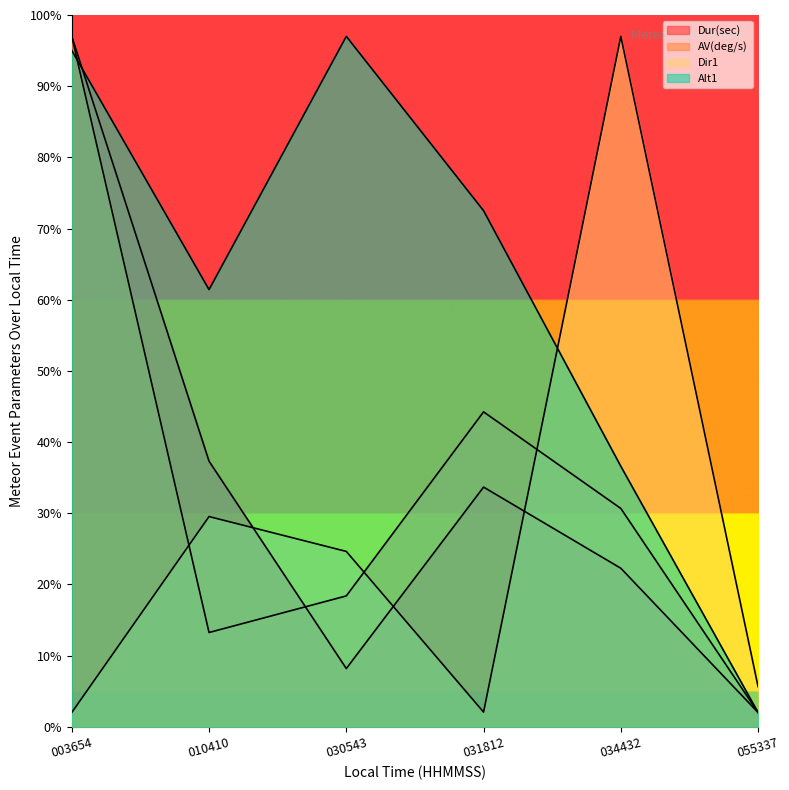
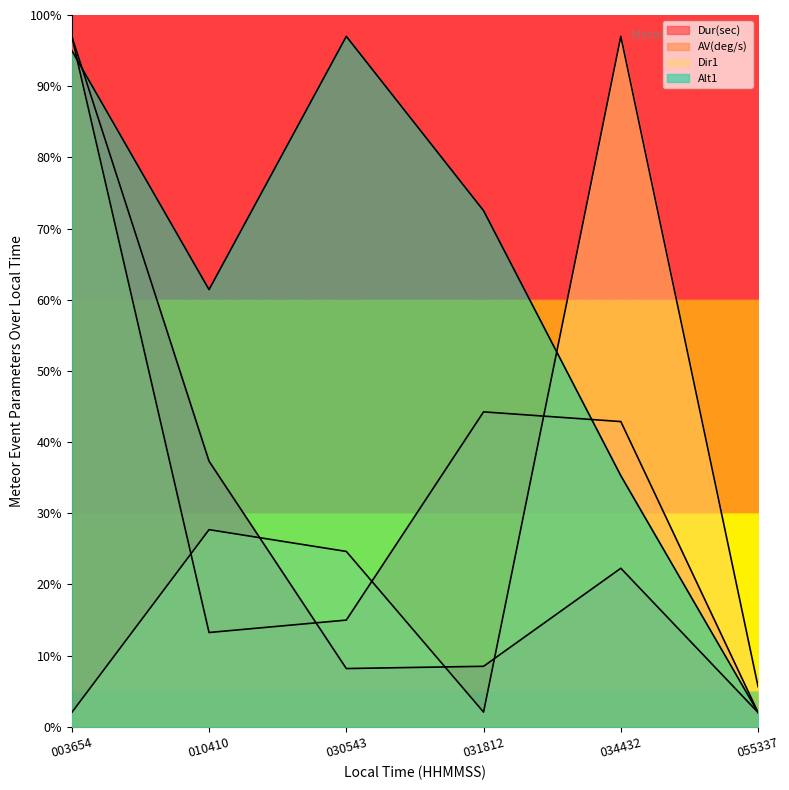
  {
    "Dur(sec)": {
      "010410": "37%",
      "030543": "8%",
-     "031812": "34%",
+     "031812": "8%",
      "034432": "22%"
    },
    "AV(deg/s)": {
      "010410": "13%",
-     "030543": "18%",
+     "030543": "15%",
      "031812": "44%",
-     "034432": "31%"
+     "034432": "43%"
    },
    "Dir1": {
      "003654": "2%",
-     "010410": "30%",
+     "010410": "28%",
      "030543": "25%",
      "031812": "2%",
      "034432": "97%",
      "055337": "6%"
    },
    "Alt1": {
      "003654": "95%",
      "010410": "61%",
      "030543": "97%",
      "031812": "73%",
-     "034432": "37%"
+     "034432": "35%"
    }
  }
